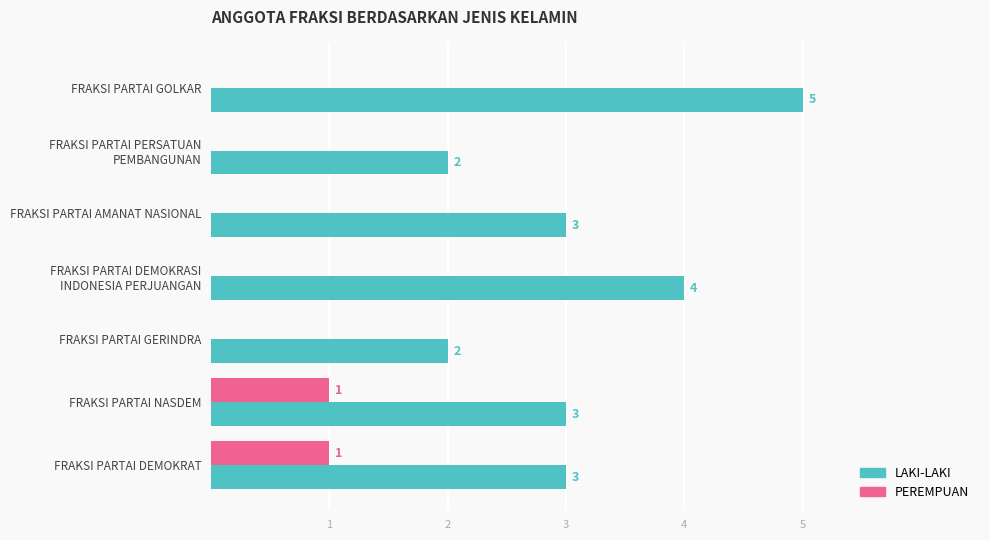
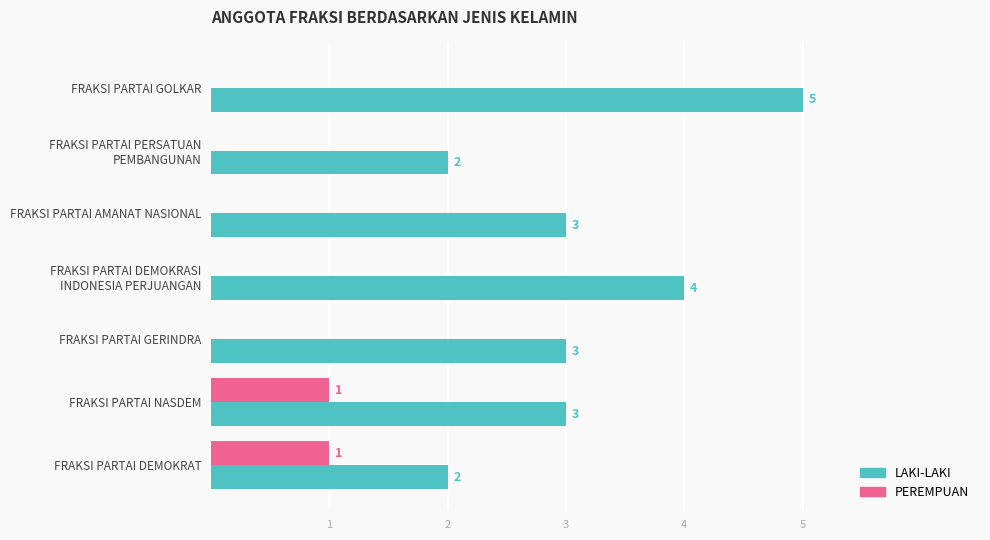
  {
    "LAKI-LAKI": {
      "FRAKSI PARTAI GOLKAR": 5,
      "FRAKSI PARTAI PERSATUAN PEMBANGUNAN": 2,
      "FRAKSI PARTAI AMANAT NASIONAL": 3,
      "FRAKSI PARTAI DEMOKRASI INDONESIA PERJUANGAN": 4,
-     "FRAKSI PARTAI GERINDRA": 2,
+     "FRAKSI PARTAI GERINDRA": 3,
      "FRAKSI PARTAI NASDEM": 3,
-     "FRAKSI PARTAI DEMOKRAT": 3
+     "FRAKSI PARTAI DEMOKRAT": 2
    },
    "PEREMPUAN": {
      "FRAKSI PARTAI NASDEM": 1,
      "FRAKSI PARTAI DEMOKRAT": 1
    }
  }
